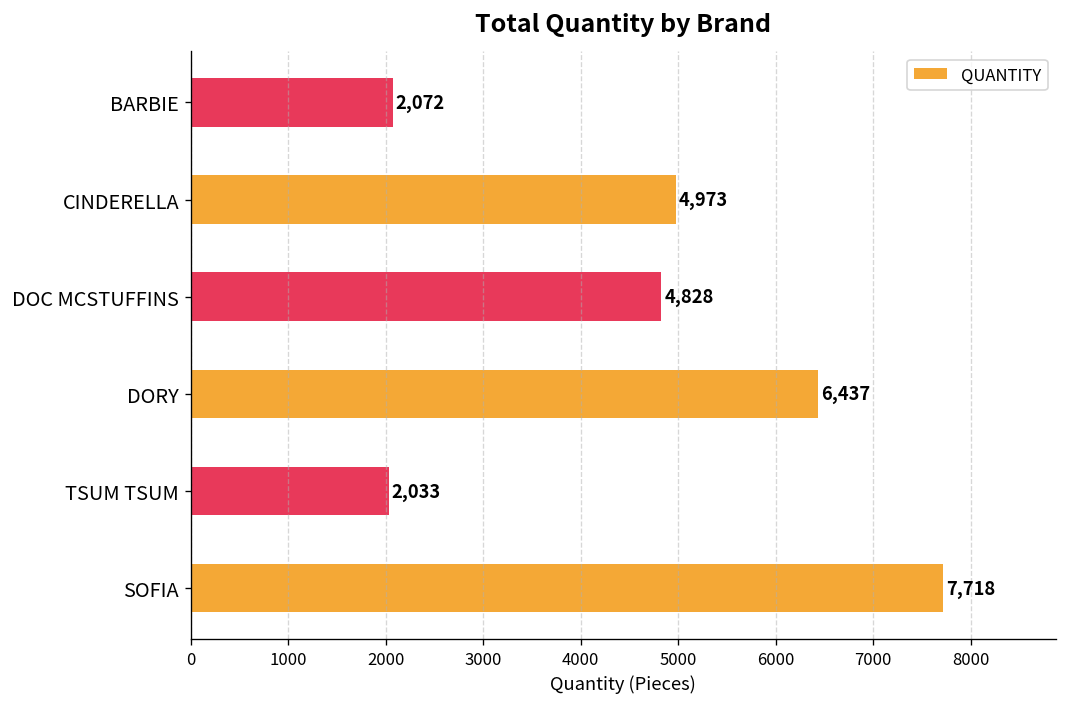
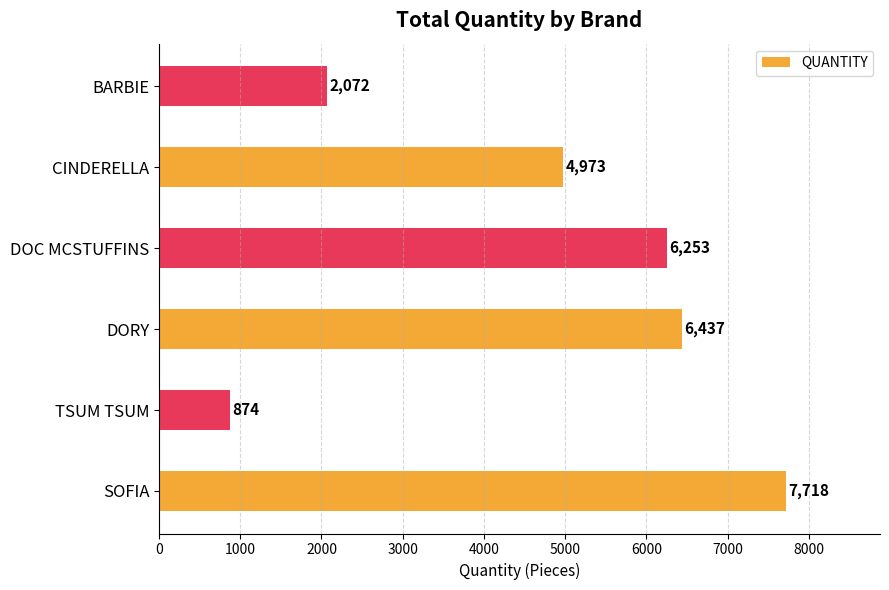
  {
    "BARBIE": "2,072",
    "CINDERELLA": "4,973",
-   "DOC MCSTUFFINS": "4,828",
+   "DOC MCSTUFFINS": "6,253",
    "DORY": "6,437",
-   "TSUM TSUM": "2,033",
+   "TSUM TSUM": "874",
    "SOFIA": "7,718"
  }
